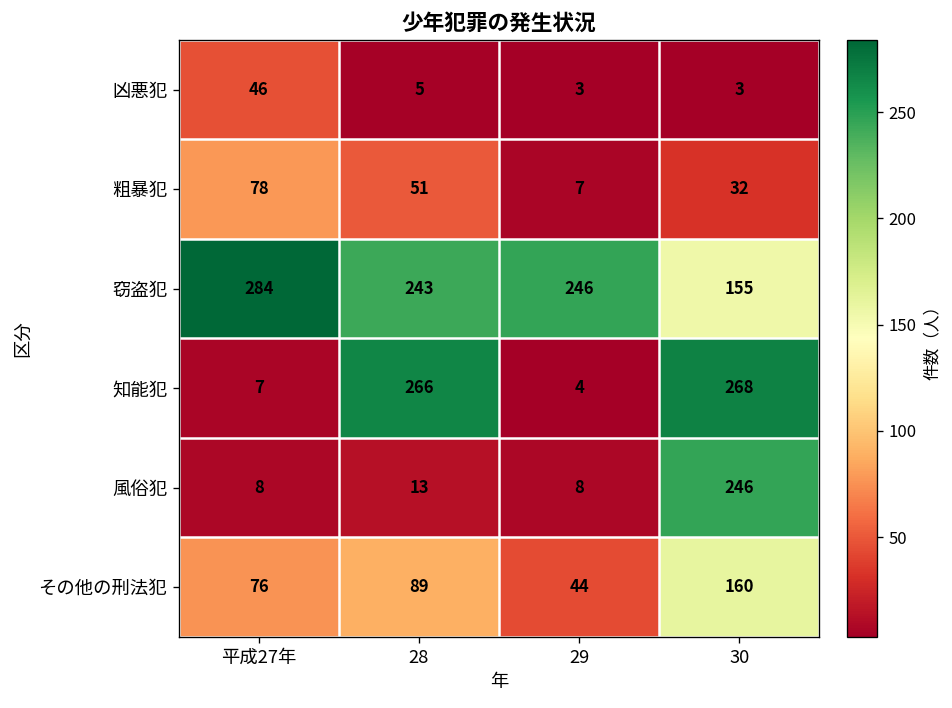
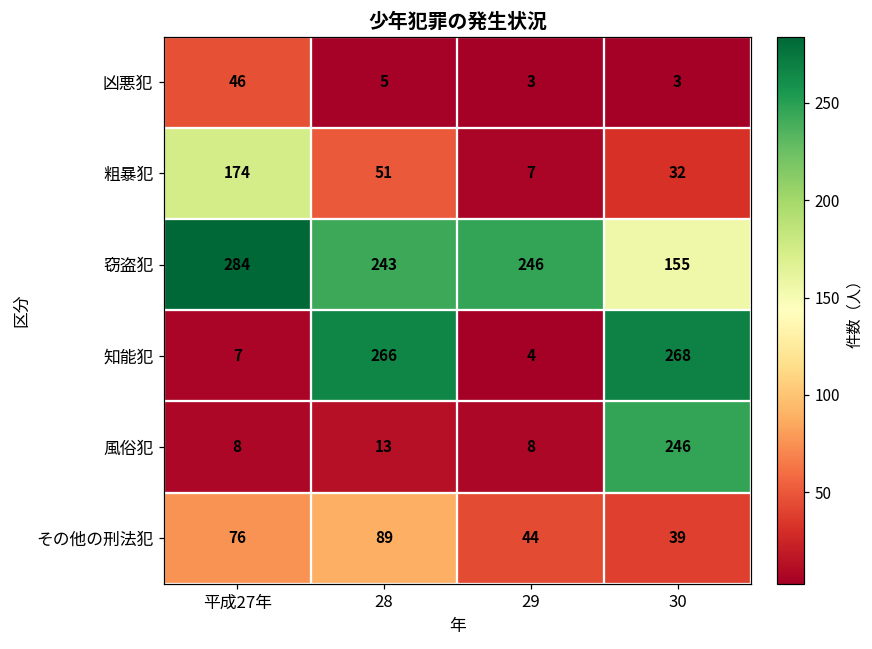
  {
    "凶悪犯": {
      "平成27年": 46,
      "28": 5,
      "29": 3,
      "30": 3
    },
    "粗暴犯": {
-     "平成27年": 78,
+     "平成27年": 174,
      "28": 51,
      "29": 7,
      "30": 32
    },
    "窃盗犯": {
      "平成27年": 284,
      "28": 243,
      "29": 246,
      "30": 155
    },
    "知能犯": {
      "平成27年": 7,
      "28": 266,
      "29": 4,
      "30": 268
    },
    "風俗犯": {
      "平成27年": 8,
      "28": 13,
      "29": 8,
      "30": 246
    },
    "その他の刑法犯": {
      "平成27年": 76,
      "28": 89,
      "29": 44,
-     "30": 160
+     "30": 39
    }
  }
